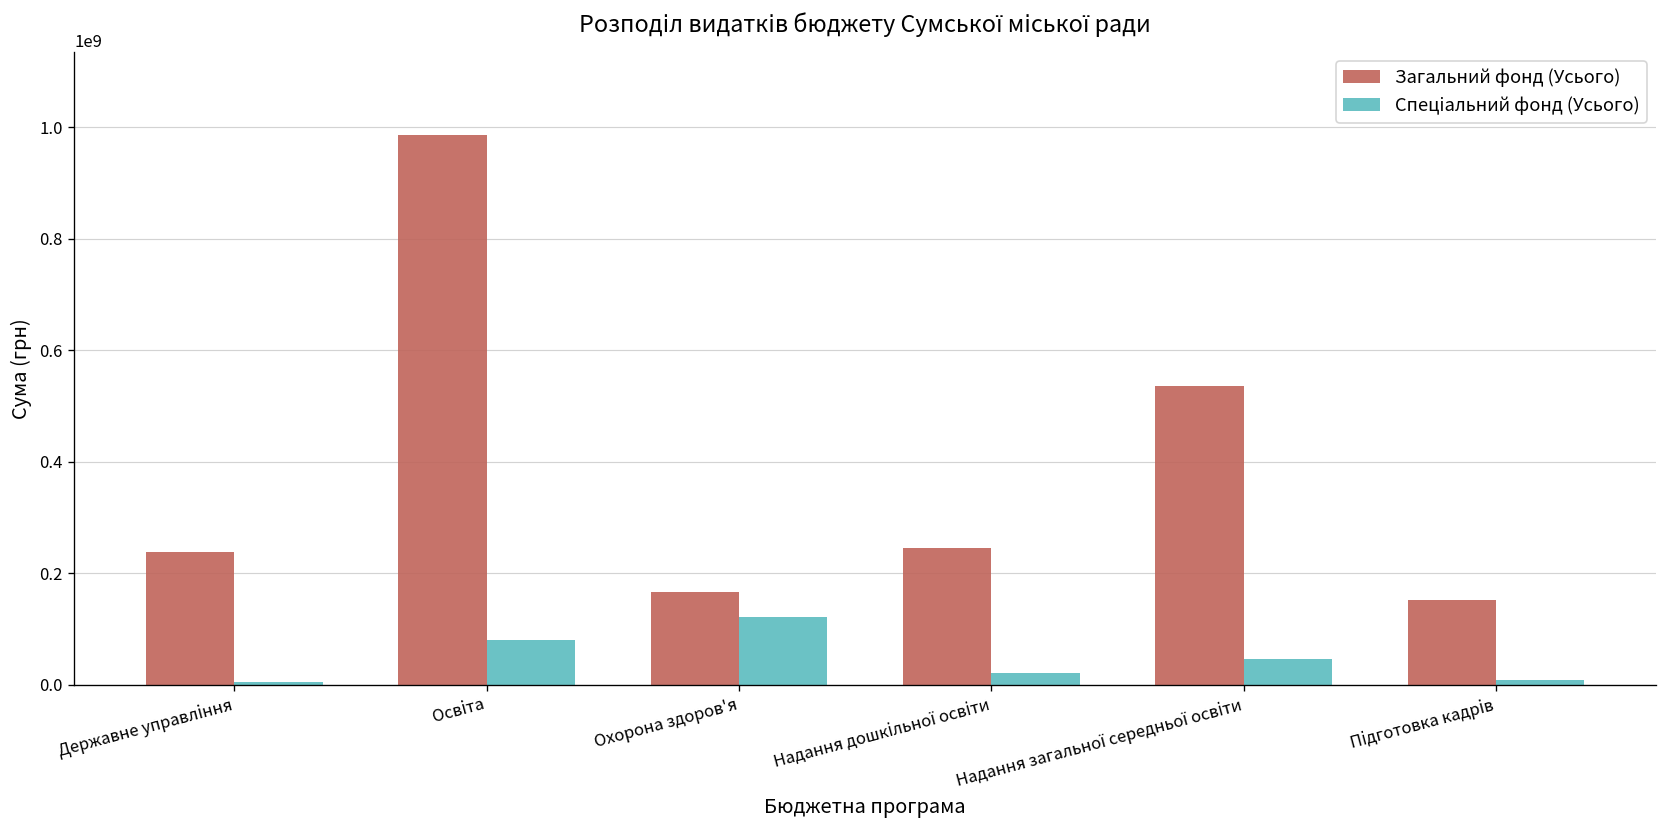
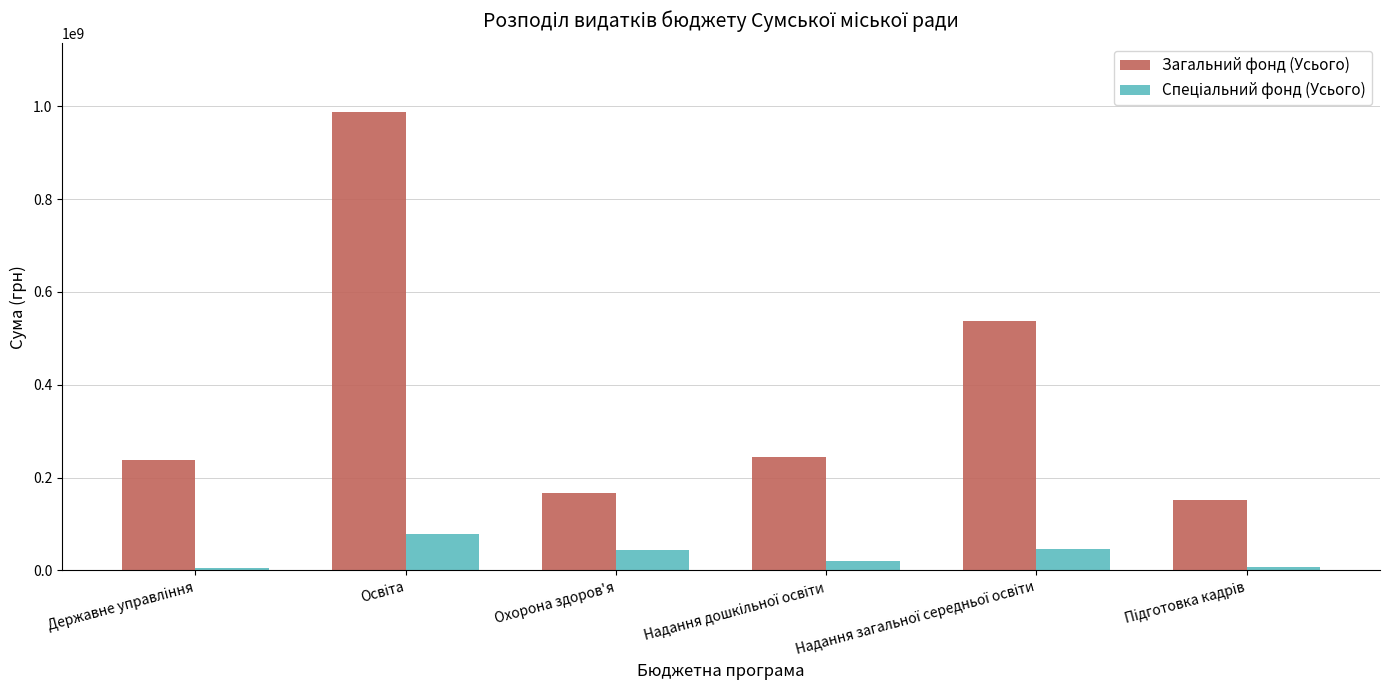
  {
    "Загальний фонд (Усього)": {
      "Державне управління": 240000000,
      "Освіта": 990000000,
      "Охорона здоров'я": 170000000,
      "Надання дошкільної освіти": 240000000,
      "Надання загальної середньої освіти": 540000000,
      "Підготовка кадрів": 150000000
    },
    "Спеціальний фонд (Усього)": {
      "Освіта": 80000000,
-     "Охорона здоров'я": 120000000,
+     "Охорона здоров'я": 40000000,
      "Надання дошкільної освіти": 20000000,
      "Надання загальної середньої освіти": 50000000,
      "Підготовка кадрів": 10000000
    }
  }
